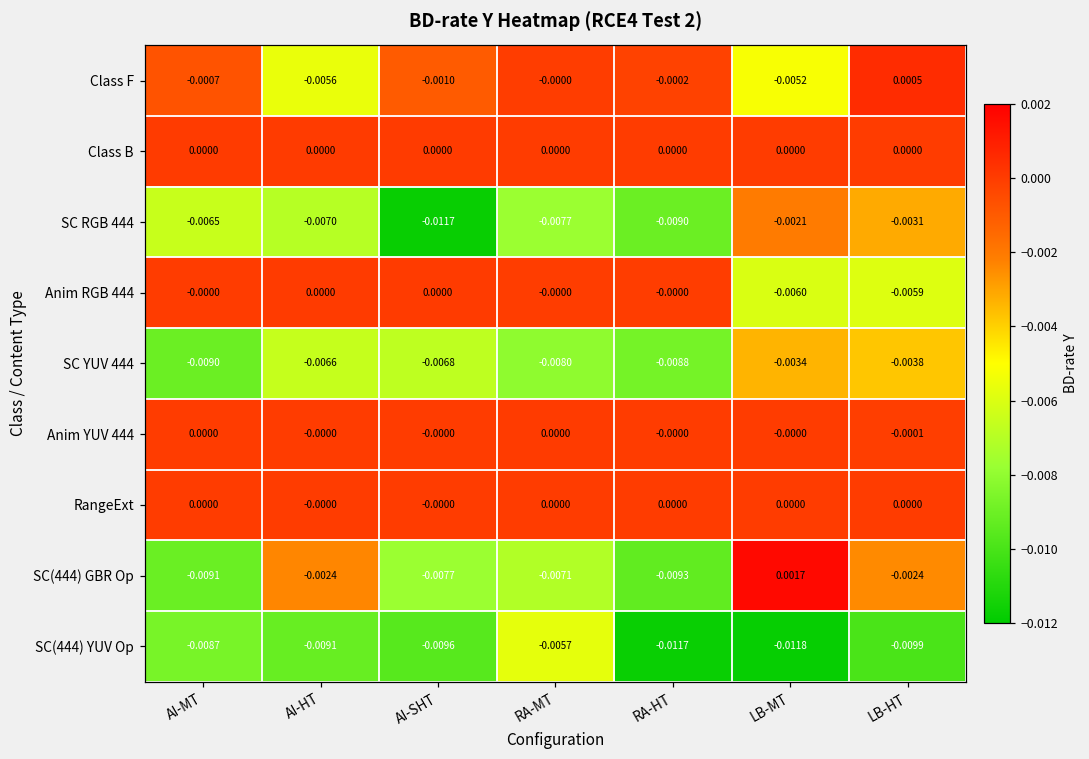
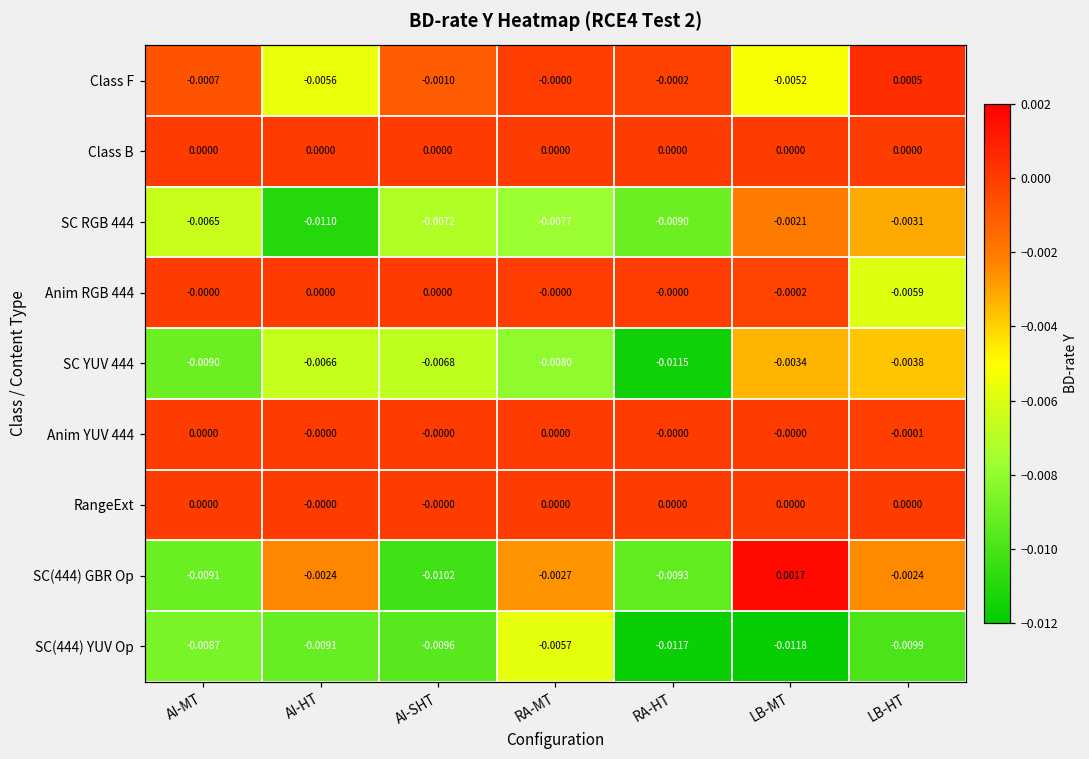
  {
    "Class F": {
      "AI-MT": -0.0007,
      "AI-HT": -0.0056,
      "AI-SHT": -0.0010,
      "RA-MT": -0.0000,
      "RA-HT": -0.0002,
      "LB-MT": -0.0052,
      "LB-HT": 0.0005
    },
    "Class B": {
      "AI-MT": 0.0000,
      "AI-HT": 0.0000,
      "AI-SHT": 0.0000,
      "RA-MT": 0.0000,
      "RA-HT": 0.0000,
      "LB-MT": 0.0000,
      "LB-HT": 0.0000
    },
    "SC RGB 444": {
      "AI-MT": -0.0065,
-     "AI-HT": -0.0070,
-     "AI-SHT": -0.0117,
+     "AI-HT": -0.0110,
+     "AI-SHT": -0.0072,
      "RA-MT": -0.0077,
      "RA-HT": -0.0090,
      "LB-MT": -0.0021,
      "LB-HT": -0.0031
    },
    "Anim RGB 444": {
      "AI-MT": -0.0000,
      "AI-HT": 0.0000,
      "AI-SHT": 0.0000,
      "RA-MT": -0.0000,
      "RA-HT": -0.0000,
-     "LB-MT": -0.0060,
+     "LB-MT": -0.0002,
      "LB-HT": -0.0059
    },
    "SC YUV 444": {
      "AI-MT": -0.0090,
      "AI-HT": -0.0066,
      "AI-SHT": -0.0068,
      "RA-MT": -0.0080,
-     "RA-HT": -0.0088,
+     "RA-HT": -0.0115,
      "LB-MT": -0.0034,
      "LB-HT": -0.0038
    },
    "Anim YUV 444": {
      "AI-MT": 0.0000,
      "AI-HT": -0.0000,
      "AI-SHT": -0.0000,
      "RA-MT": 0.0000,
      "RA-HT": -0.0000,
      "LB-MT": -0.0000,
      "LB-HT": -0.0001
    },
    "RangeExt": {
      "AI-MT": 0.0000,
      "AI-HT": -0.0000,
      "AI-SHT": -0.0000,
      "RA-MT": 0.0000,
      "RA-HT": 0.0000,
      "LB-MT": 0.0000,
      "LB-HT": 0.0000
    },
    "SC(444) GBR Op": {
      "AI-MT": -0.0091,
      "AI-HT": -0.0024,
-     "AI-SHT": -0.0077,
-     "RA-MT": -0.0071,
+     "AI-SHT": -0.0102,
+     "RA-MT": -0.0027,
      "RA-HT": -0.0093,
      "LB-MT": 0.0017,
      "LB-HT": -0.0024
    },
    "SC(444) YUV Op": {
      "AI-MT": -0.0087,
      "AI-HT": -0.0091,
      "AI-SHT": -0.0096,
      "RA-MT": -0.0057,
      "RA-HT": -0.0117,
      "LB-MT": -0.0118,
      "LB-HT": -0.0099
    }
  }
